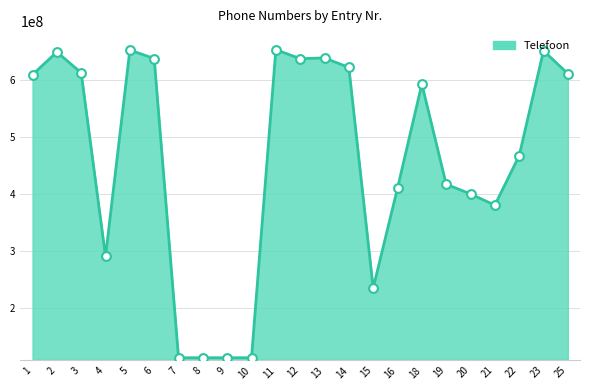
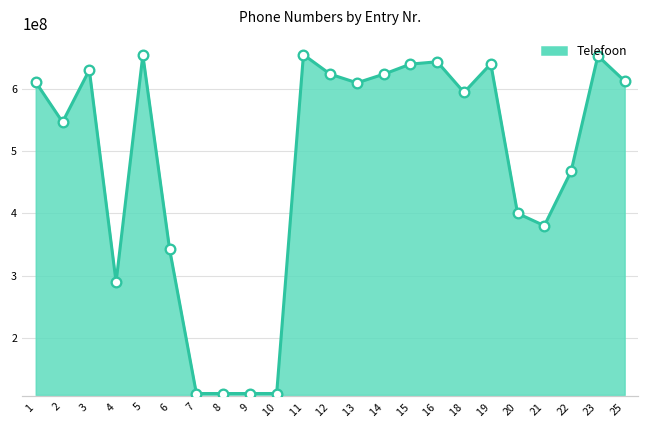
  {
    "1": 610000000,
-   "2": 650000000,
-   "3": 610000000,
+   "2": 550000000,
+   "3": 630000000,
    "4": 290000000,
    "5": 650000000,
-   "6": 640000000,
+   "6": 340000000,
    "7": 110000000,
    "8": 110000000,
    "9": 110000000,
    "10": 110000000,
    "11": 650000000,
-   "12": 640000000,
-   "13": 640000000,
+   "12": 620000000,
+   "13": 610000000,
    "14": 620000000,
-   "15": 230000000,
-   "16": 410000000,
+   "15": 640000000,
+   "16": 640000000,
    "18": 590000000,
-   "19": 420000000,
+   "19": 640000000,
    "20": 400000000,
    "21": 380000000,
    "22": 470000000,
    "23": 650000000,
    "25": 610000000
  }
